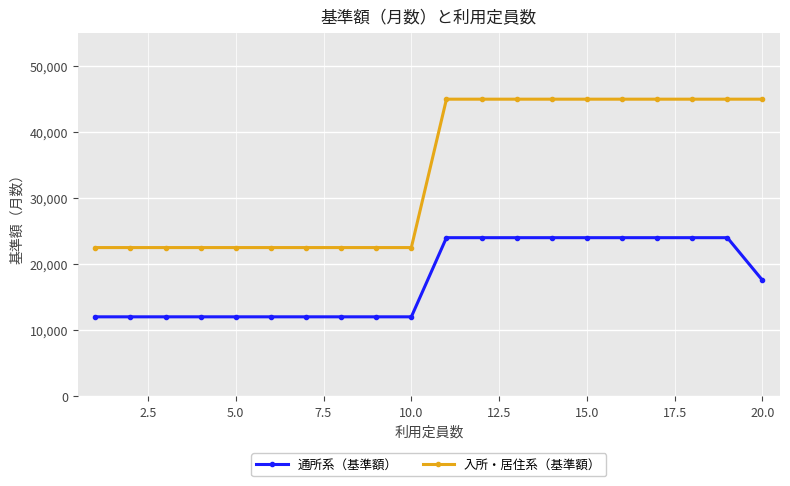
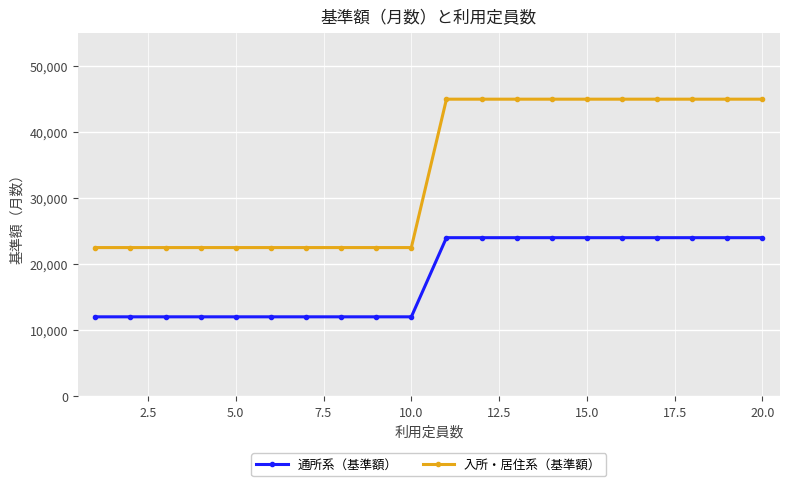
  {
    "通所系（基準額）": {
      "5.0": "12,000",
      "10.0": "12,000",
      "15.0": "24,000",
-     "20.0": "18,000"
+     "20.0": "24,000"
    },
    "入所・居住系（基準額）": {
      "5.0": "23,000",
      "10.0": "23,000",
      "15.0": "45,000",
      "20.0": "45,000"
    }
  }
